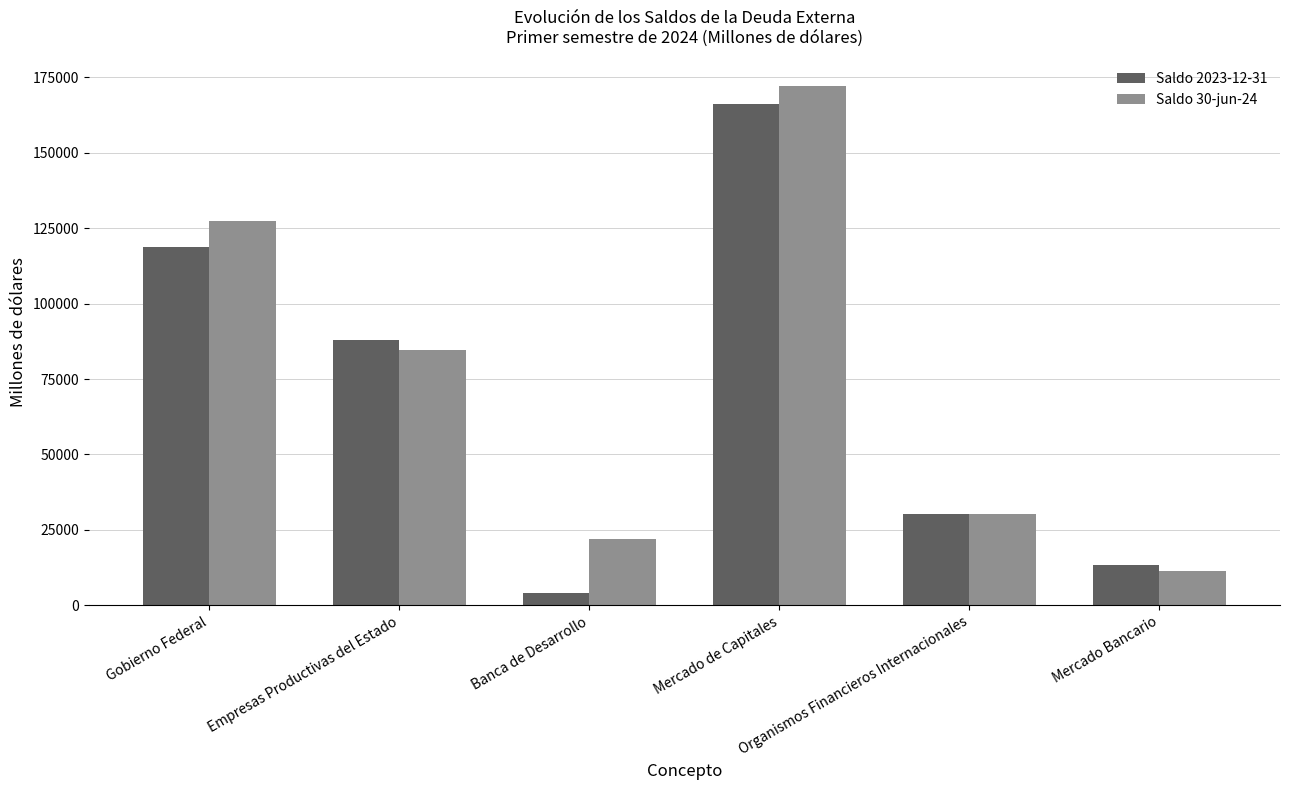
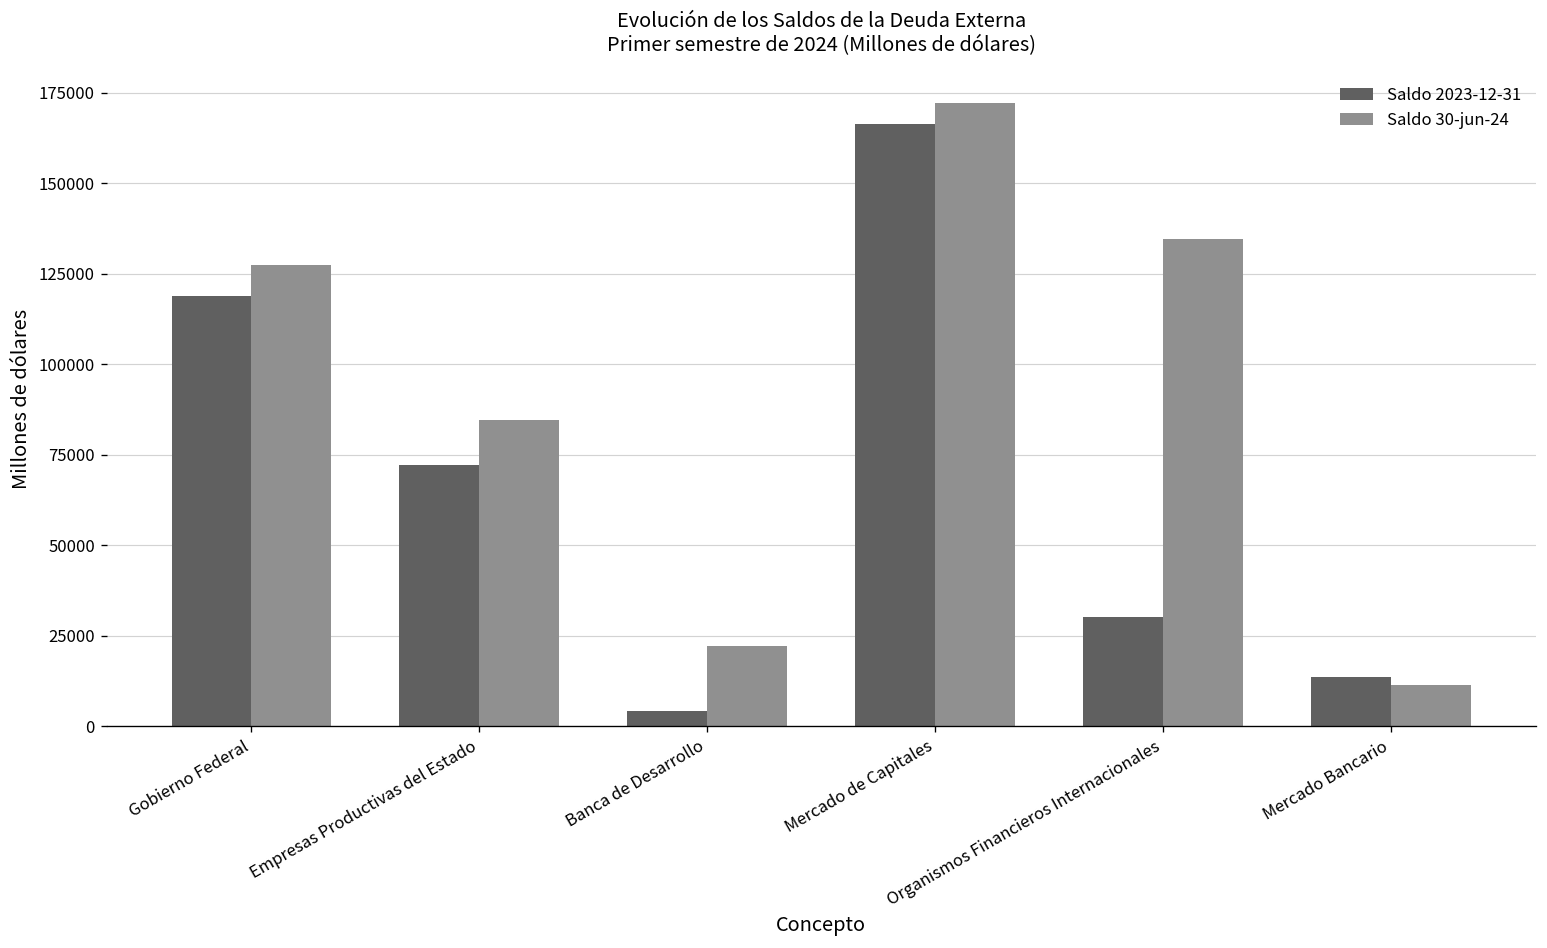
  {
    "Saldo 2023-12-31": {
      "Gobierno Federal": 119000,
-     "Empresas Productivas del Estado": 88000,
+     "Empresas Productivas del Estado": 72000,
      "Banca de Desarrollo": 4000,
      "Mercado de Capitales": 166000,
      "Organismos Financieros Internacionales": 30000,
      "Mercado Bancario": 14000
    },
    "Saldo 30-jun-24": {
      "Gobierno Federal": 127000,
      "Empresas Productivas del Estado": 85000,
      "Banca de Desarrollo": 22000,
      "Mercado de Capitales": 172000,
-     "Organismos Financieros Internacionales": 30000,
+     "Organismos Financieros Internacionales": 135000,
      "Mercado Bancario": 11000
    }
  }
